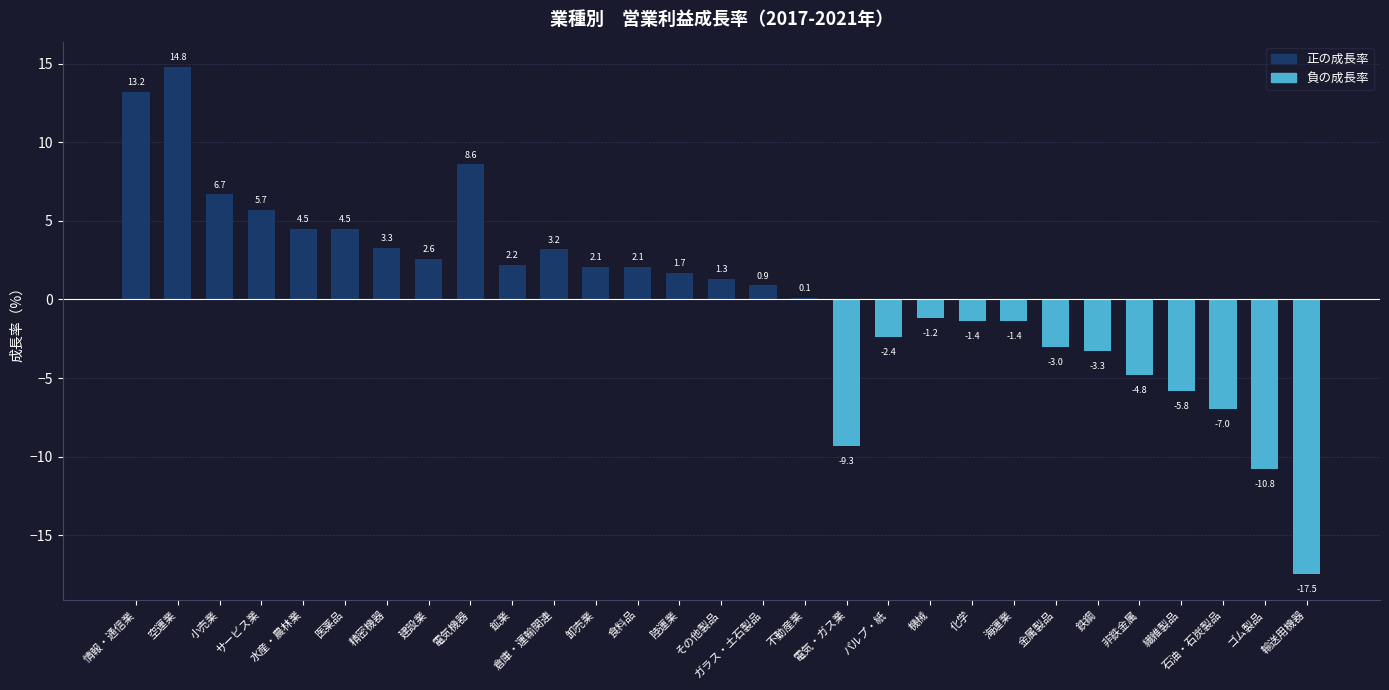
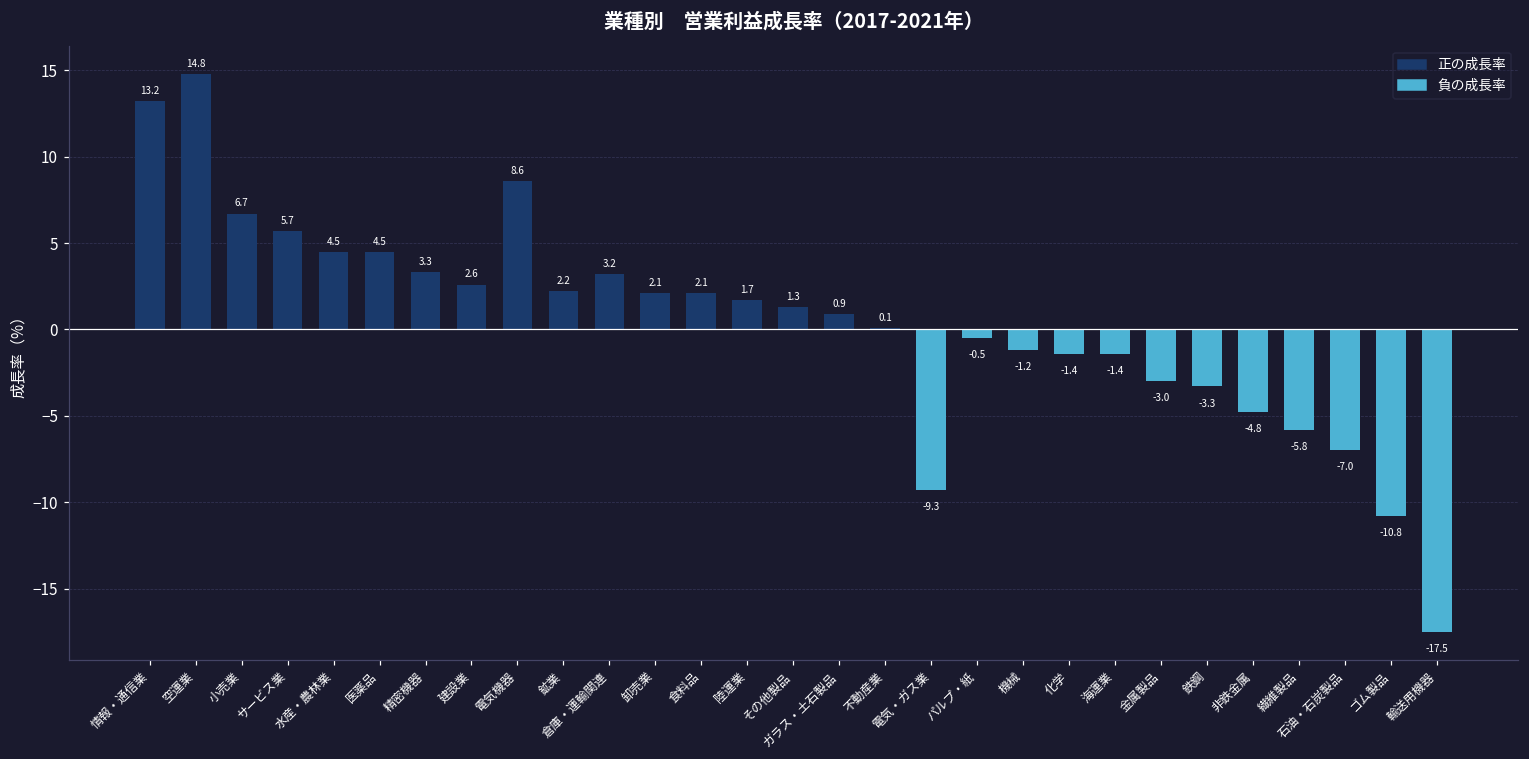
  {
    "情報・通信業": 13.2,
    "空運業": 14.8,
    "小売業": 6.7,
    "サービス業": 5.7,
    "水産・農林業": 4.5,
    "医薬品": 4.5,
    "精密機器": 3.3,
    "建設業": 2.6,
    "電気機器": 8.6,
    "鉱業": 2.2,
    "倉庫・運輸関連": 3.2,
    "卸売業": 2.1,
    "食料品": 2.1,
    "陸運業": 1.7,
    "その他製品": 1.3,
    "ガラス・土石製品": 0.9,
    "不動産業": 0.1,
    "電気・ガス業": -9.3,
-   "パルプ・紙": -2.4,
+   "パルプ・紙": -0.5,
    "機械": -1.2,
    "化学": -1.4,
    "海運業": -1.4,
    "金属製品": -3.0,
    "鉄鋼": -3.3,
    "非鉄金属": -4.8,
    "繊維製品": -5.8,
    "石油・石炭製品": -7.0,
    "ゴム製品": -10.8,
    "輸送用機器": -17.5
  }
